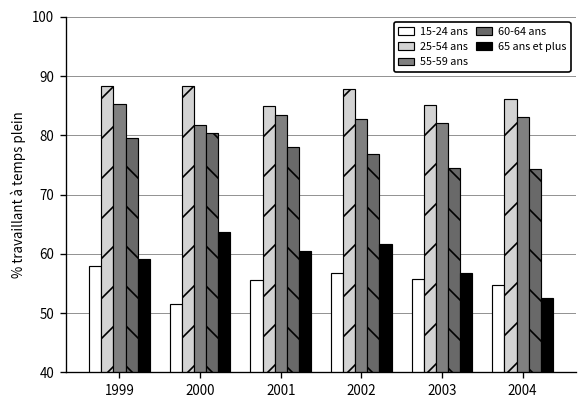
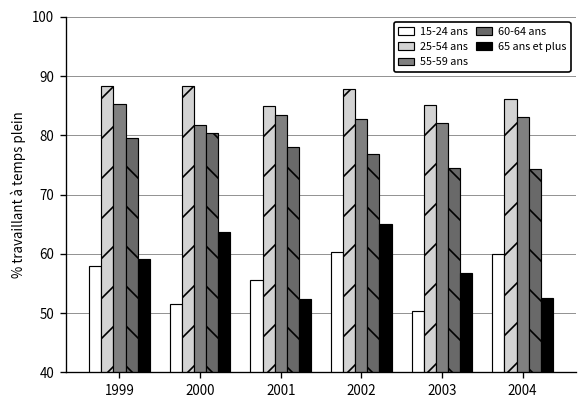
  {
    "15-24 ans": {
      "1999": 58,
      "2000": 52,
      "2001": 56,
-     "2002": 57,
-     "2003": 56,
-     "2004": 55
+     "2002": 60,
+     "2003": 50,
+     "2004": 60
    },
    "25-54 ans": {
      "1999": 88,
      "2000": 88,
      "2001": 85,
      "2002": 88,
      "2003": 85,
      "2004": 86
    },
    "65 ans et plus": {
      "1999": 59,
      "2000": 64,
-     "2001": 61,
-     "2002": 62,
+     "2001": 52,
+     "2002": 65,
      "2003": 57,
      "2004": 53
    }
  }
